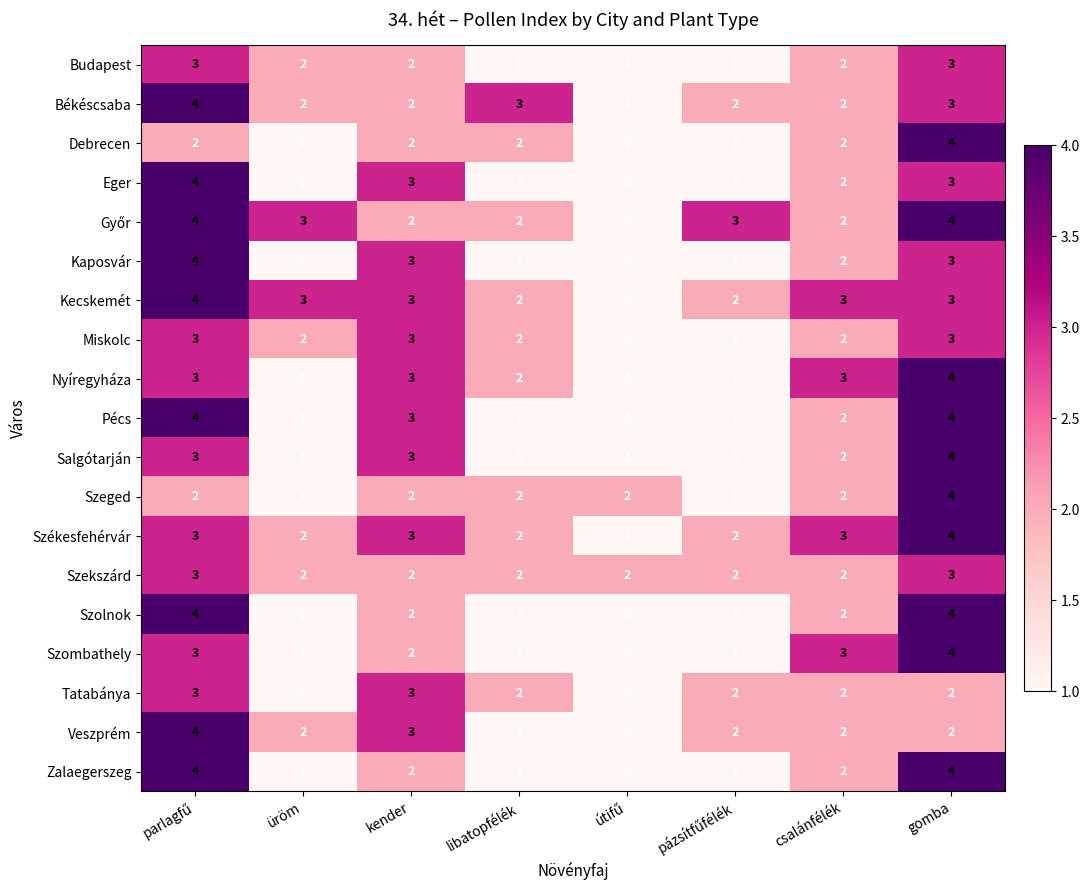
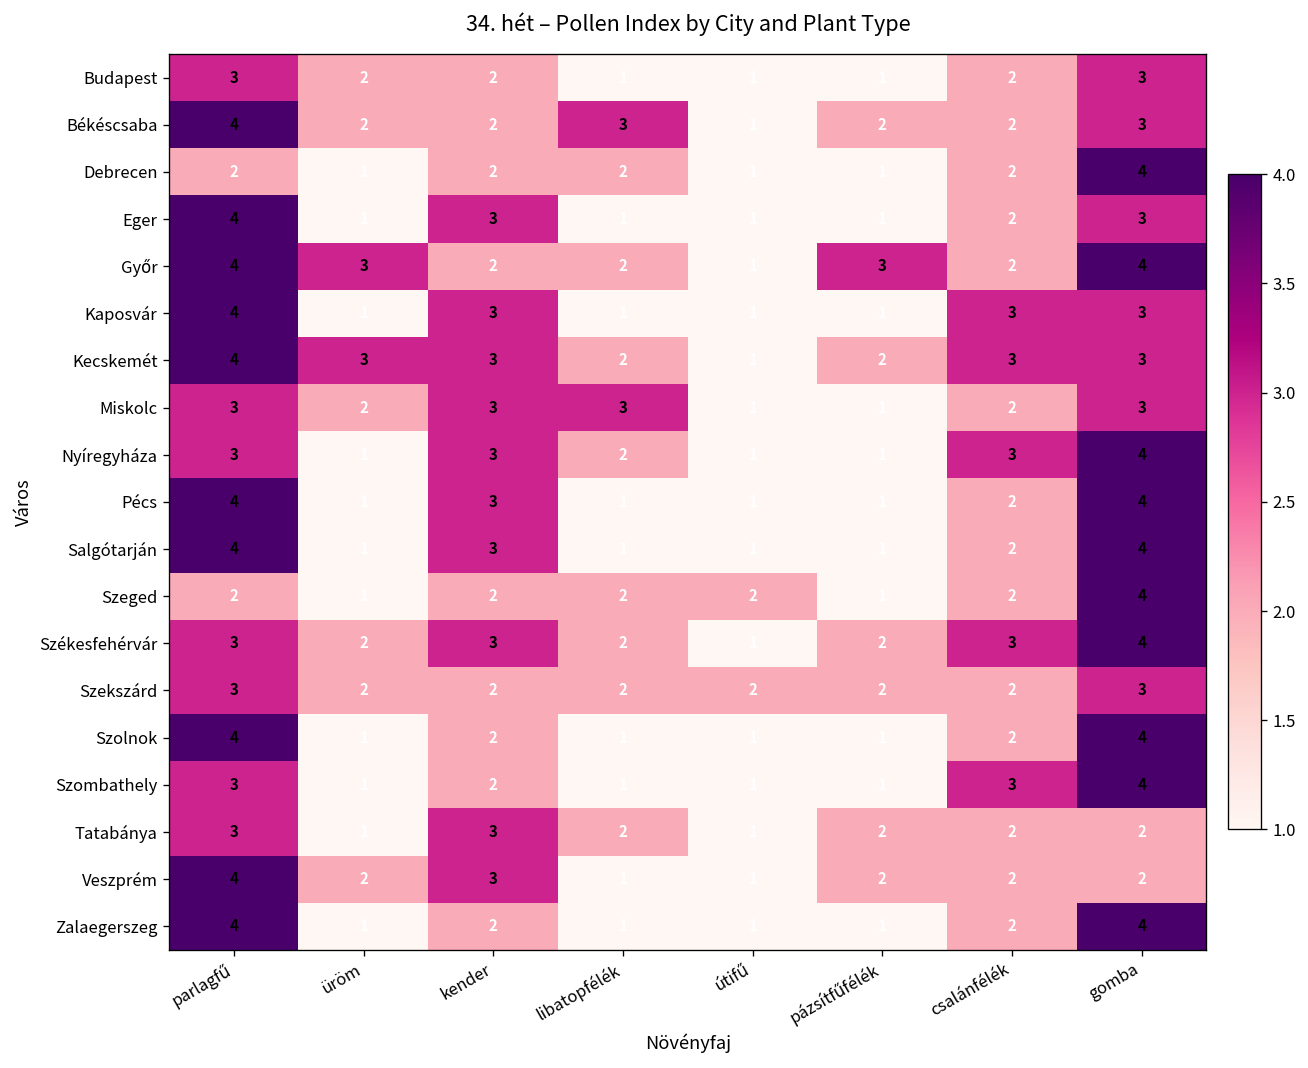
  {
    "Budapest": {
      "parlagfű": 3,
      "üröm": 2,
      "kender": 2,
      "csalánfélék": 2,
      "gomba": 3
    },
    "Békéscsaba": {
      "parlagfű": 4,
      "üröm": 2,
      "kender": 2,
      "libatopfélék": 3,
      "pázsítfűfélék": 2,
      "csalánfélék": 2,
      "gomba": 3
    },
    "Debrecen": {
      "parlagfű": 2,
      "kender": 2,
      "libatopfélék": 2,
      "csalánfélék": 2,
      "gomba": 4
    },
    "Eger": {
      "parlagfű": 4,
      "kender": 3,
      "csalánfélék": 2,
      "gomba": 3
    },
    "Győr": {
      "parlagfű": 4,
      "üröm": 3,
      "kender": 2,
      "libatopfélék": 2,
      "pázsítfűfélék": 3,
      "csalánfélék": 2,
      "gomba": 4
    },
    "Kaposvár": {
      "parlagfű": 4,
      "kender": 3,
-     "csalánfélék": 2,
+     "csalánfélék": 3,
      "gomba": 3
    },
    "Kecskemét": {
      "parlagfű": 4,
      "üröm": 3,
      "kender": 3,
      "libatopfélék": 2,
      "pázsítfűfélék": 2,
      "csalánfélék": 3,
      "gomba": 3
    },
    "Miskolc": {
      "parlagfű": 3,
      "üröm": 2,
      "kender": 3,
-     "libatopfélék": 2,
+     "libatopfélék": 3,
      "csalánfélék": 2,
      "gomba": 3
    },
    "Nyíregyháza": {
      "parlagfű": 3,
      "kender": 3,
      "libatopfélék": 2,
      "csalánfélék": 3,
      "gomba": 4
    },
    "Pécs": {
      "parlagfű": 4,
      "kender": 3,
      "csalánfélék": 2,
      "gomba": 4
    },
    "Salgótarján": {
-     "parlagfű": 3,
+     "parlagfű": 4,
      "kender": 3,
      "csalánfélék": 2,
      "gomba": 4
    },
    "Szeged": {
      "parlagfű": 2,
      "kender": 2,
      "libatopfélék": 2,
      "útifű": 2,
      "csalánfélék": 2,
      "gomba": 4
    },
    "Székesfehérvár": {
      "parlagfű": 3,
      "üröm": 2,
      "kender": 3,
      "libatopfélék": 2,
      "pázsítfűfélék": 2,
      "csalánfélék": 3,
      "gomba": 4
    },
    "Szekszárd": {
      "parlagfű": 3,
      "üröm": 2,
      "kender": 2,
      "libatopfélék": 2,
      "útifű": 2,
      "pázsítfűfélék": 2,
      "csalánfélék": 2,
      "gomba": 3
    },
    "Szolnok": {
      "parlagfű": 4,
      "kender": 2,
      "csalánfélék": 2,
      "gomba": 4
    },
    "Szombathely": {
      "parlagfű": 3,
      "kender": 2,
      "csalánfélék": 3,
      "gomba": 4
    },
    "Tatabánya": {
      "parlagfű": 3,
      "kender": 3,
      "libatopfélék": 2,
      "pázsítfűfélék": 2,
      "csalánfélék": 2,
      "gomba": 2
    },
    "Veszprém": {
      "parlagfű": 4,
      "üröm": 2,
      "kender": 3,
      "pázsítfűfélék": 2,
      "csalánfélék": 2,
      "gomba": 2
    },
    "Zalaegerszeg": {
      "parlagfű": 4,
      "kender": 2,
      "csalánfélék": 2,
      "gomba": 4
    }
  }
